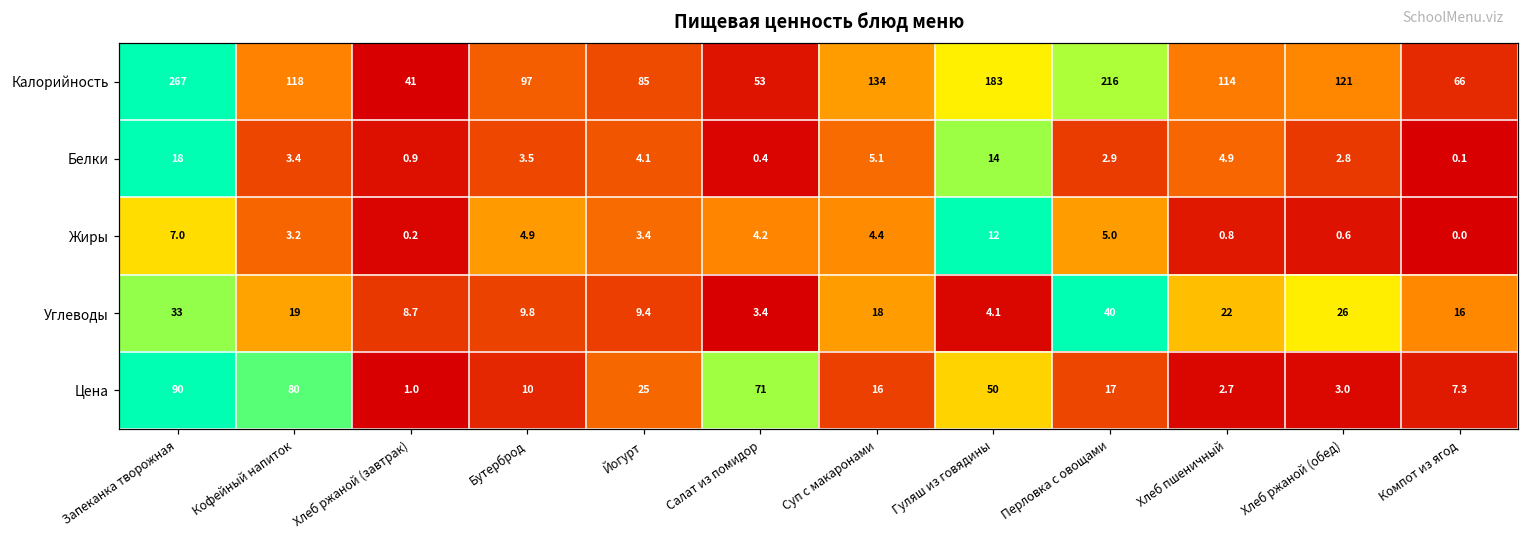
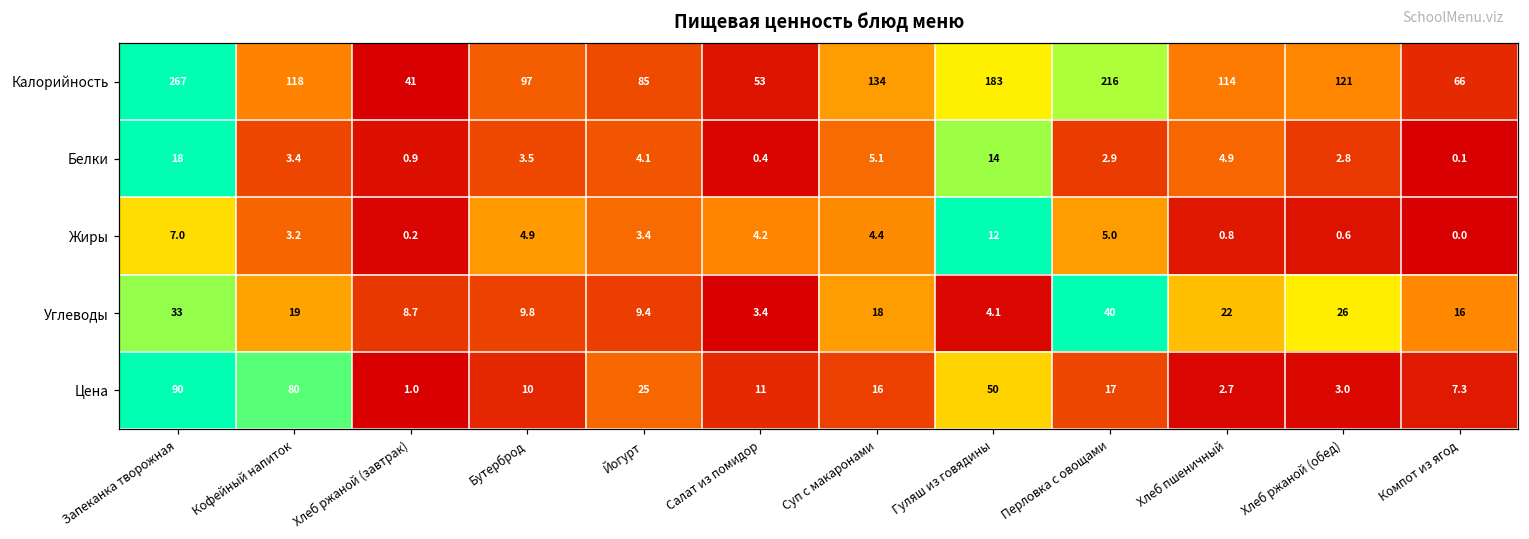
  {
    "Калорийность": {
      "Запеканка творожная": 267,
      "Кофейный напиток": 118,
      "Хлеб ржаной (завтрак)": 41,
      "Бутерброд": 97,
      "Йогурт": 85,
      "Салат из помидор": 53,
      "Суп с макаронами": 134,
      "Гуляш из говядины": 183,
      "Перловка с овощами": 216,
      "Хлеб пшеничный": 114,
      "Хлеб ржаной (обед)": 121,
      "Компот из ягод": 66
    },
    "Белки": {
      "Запеканка творожная": 18,
      "Кофейный напиток": 3.4,
      "Хлеб ржаной (завтрак)": 0.9,
      "Бутерброд": 3.5,
      "Йогурт": 4.1,
      "Салат из помидор": 0.4,
      "Суп с макаронами": 5.1,
      "Гуляш из говядины": 14,
      "Перловка с овощами": 2.9,
      "Хлеб пшеничный": 4.9,
      "Хлеб ржаной (обед)": 2.8,
      "Компот из ягод": 0.1
    },
    "Жиры": {
      "Запеканка творожная": 7.0,
      "Кофейный напиток": 3.2,
      "Хлеб ржаной (завтрак)": 0.2,
      "Бутерброд": 4.9,
      "Йогурт": 3.4,
      "Салат из помидор": 4.2,
      "Суп с макаронами": 4.4,
      "Гуляш из говядины": 12,
      "Перловка с овощами": 5.0,
      "Хлеб пшеничный": 0.8,
      "Хлеб ржаной (обед)": 0.6,
      "Компот из ягод": 0.0
    },
    "Углеводы": {
      "Запеканка творожная": 33,
      "Кофейный напиток": 19,
      "Хлеб ржаной (завтрак)": 8.7,
      "Бутерброд": 9.8,
      "Йогурт": 9.4,
      "Салат из помидор": 3.4,
      "Суп с макаронами": 18,
      "Гуляш из говядины": 4.1,
      "Перловка с овощами": 40,
      "Хлеб пшеничный": 22,
      "Хлеб ржаной (обед)": 26,
      "Компот из ягод": 16
    },
    "Цена": {
      "Запеканка творожная": 90,
      "Кофейный напиток": 80,
      "Хлеб ржаной (завтрак)": 1.0,
      "Бутерброд": 10,
      "Йогурт": 25,
-     "Салат из помидор": 71,
+     "Салат из помидор": 11,
      "Суп с макаронами": 16,
      "Гуляш из говядины": 50,
      "Перловка с овощами": 17,
      "Хлеб пшеничный": 2.7,
      "Хлеб ржаной (обед)": 3.0,
      "Компот из ягод": 7.3
    }
  }
